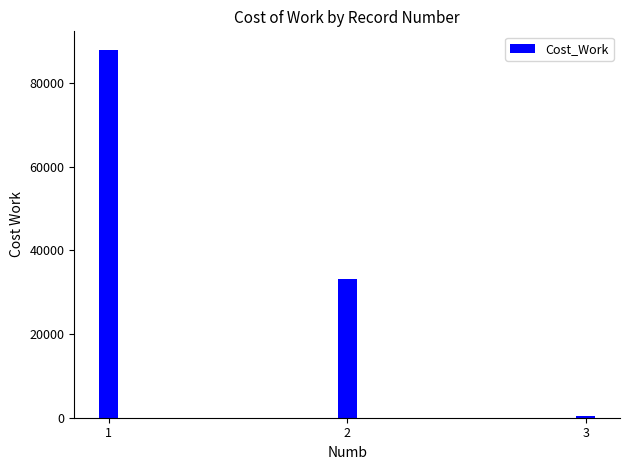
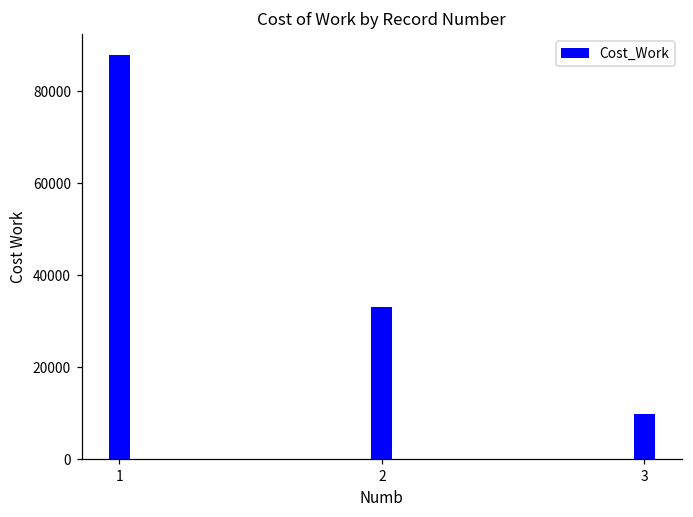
  {
    "1": 88000,
    "2": 33000,
-   "3": 0
+   "3": 10000
  }
